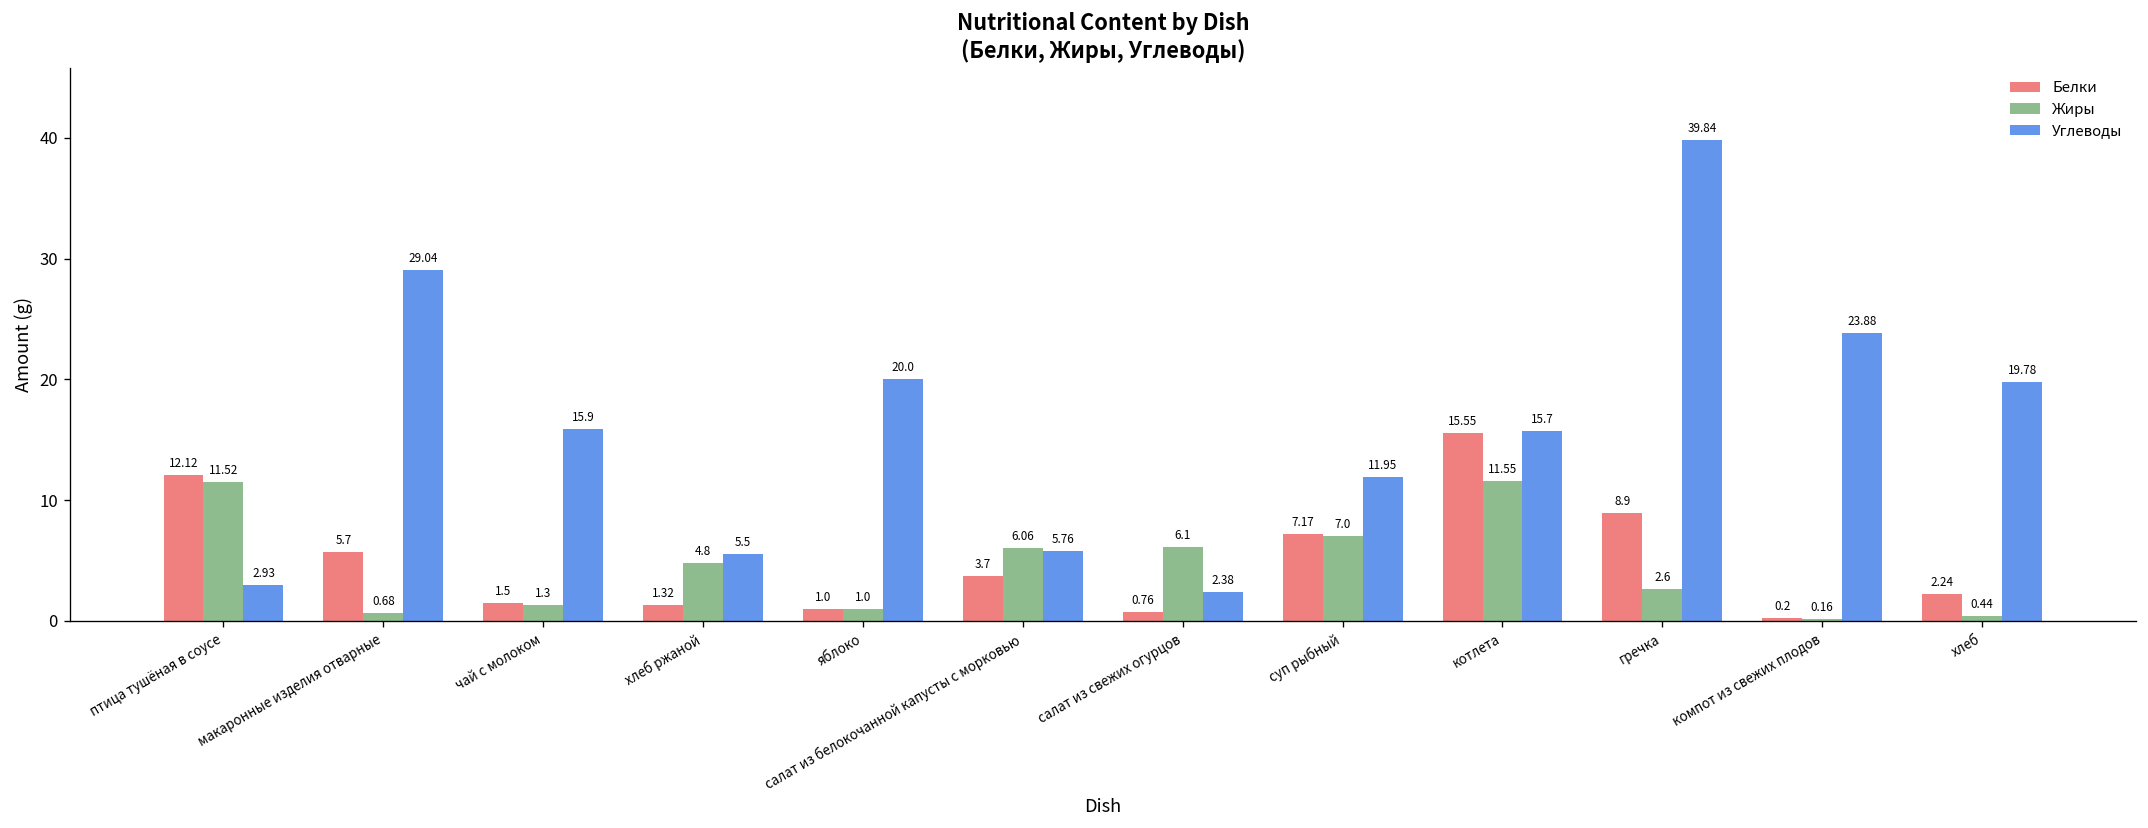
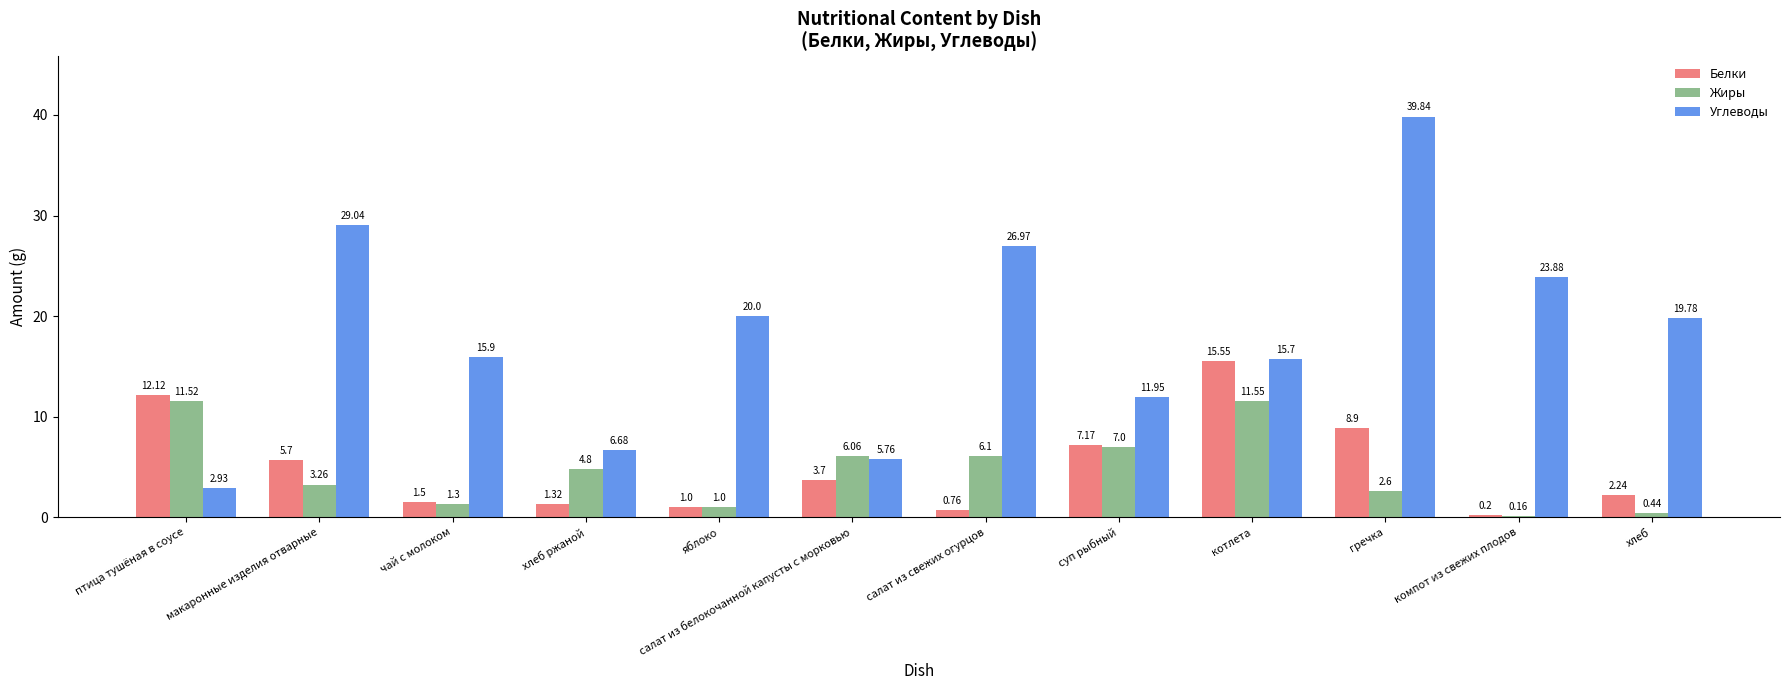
  {
    "Белки": {
      "птица тушёная в соусе": 12.12,
      "макаронные изделия отварные": 5.7,
      "чай с молоком": 1.5,
      "хлеб ржаной": 1.32,
      "яблоко": 1.0,
      "салат из белокочанной капусты с морковью": 3.7,
      "салат из свежих огурцов": 0.76,
      "суп рыбный": 7.17,
      "котлета": 15.55,
      "гречка": 8.9,
      "компот из свежих плодов": 0.2,
      "хлеб": 2.24
    },
    "Жиры": {
      "птица тушёная в соусе": 11.52,
-     "макаронные изделия отварные": 0.68,
+     "макаронные изделия отварные": 3.26,
      "чай с молоком": 1.3,
      "хлеб ржаной": 4.8,
      "яблоко": 1.0,
      "салат из белокочанной капусты с морковью": 6.06,
      "салат из свежих огурцов": 6.1,
      "суп рыбный": 7.0,
      "котлета": 11.55,
      "гречка": 2.6,
      "компот из свежих плодов": 0.16,
      "хлеб": 0.44
    },
    "Углеводы": {
      "птица тушёная в соусе": 2.93,
      "макаронные изделия отварные": 29.04,
      "чай с молоком": 15.9,
-     "хлеб ржаной": 5.5,
+     "хлеб ржаной": 6.68,
      "яблоко": 20.0,
      "салат из белокочанной капусты с морковью": 5.76,
-     "салат из свежих огурцов": 2.38,
+     "салат из свежих огурцов": 26.97,
      "суп рыбный": 11.95,
      "котлета": 15.7,
      "гречка": 39.84,
      "компот из свежих плодов": 23.88,
      "хлеб": 19.78
    }
  }
